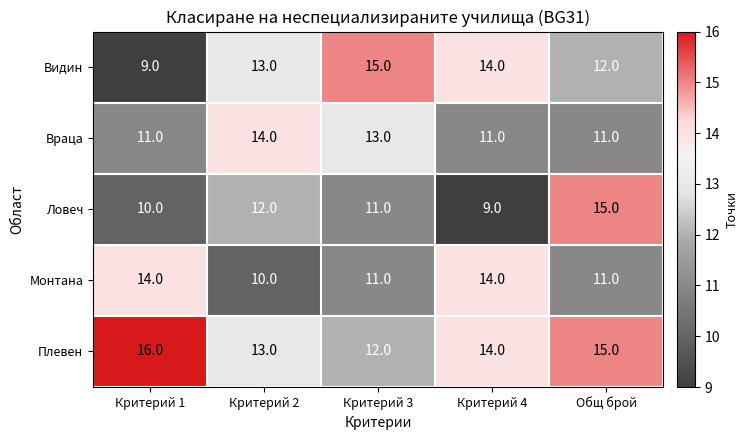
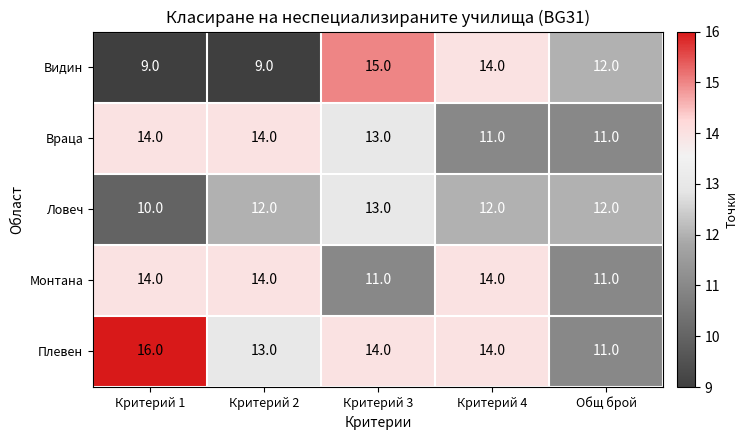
  {
    "Видин": {
      "Критерий 1": 9.0,
-     "Критерий 2": 13.0,
+     "Критерий 2": 9.0,
      "Критерий 3": 15.0,
      "Критерий 4": 14.0,
      "Общ брой": 12.0
    },
    "Враца": {
-     "Критерий 1": 11.0,
+     "Критерий 1": 14.0,
      "Критерий 2": 14.0,
      "Критерий 3": 13.0,
      "Критерий 4": 11.0,
      "Общ брой": 11.0
    },
    "Ловеч": {
      "Критерий 1": 10.0,
      "Критерий 2": 12.0,
-     "Критерий 3": 11.0,
-     "Критерий 4": 9.0,
-     "Общ брой": 15.0
+     "Критерий 3": 13.0,
+     "Критерий 4": 12.0,
+     "Общ брой": 12.0
    },
    "Монтана": {
      "Критерий 1": 14.0,
-     "Критерий 2": 10.0,
+     "Критерий 2": 14.0,
      "Критерий 3": 11.0,
      "Критерий 4": 14.0,
      "Общ брой": 11.0
    },
    "Плевен": {
      "Критерий 1": 16.0,
      "Критерий 2": 13.0,
-     "Критерий 3": 12.0,
+     "Критерий 3": 14.0,
      "Критерий 4": 14.0,
-     "Общ брой": 15.0
+     "Общ брой": 11.0
    }
  }
